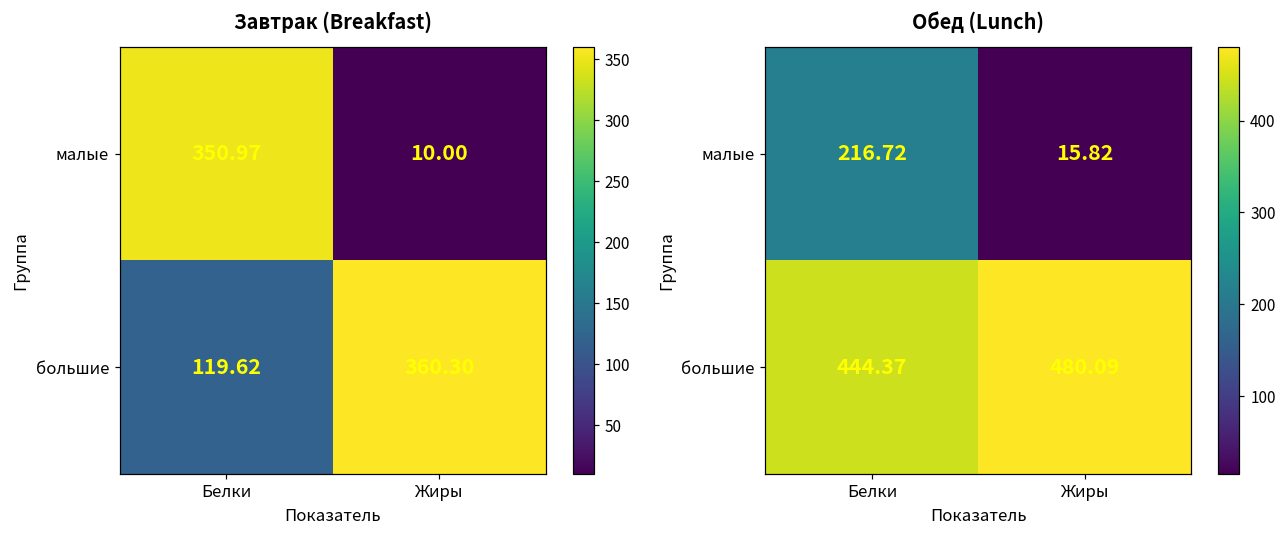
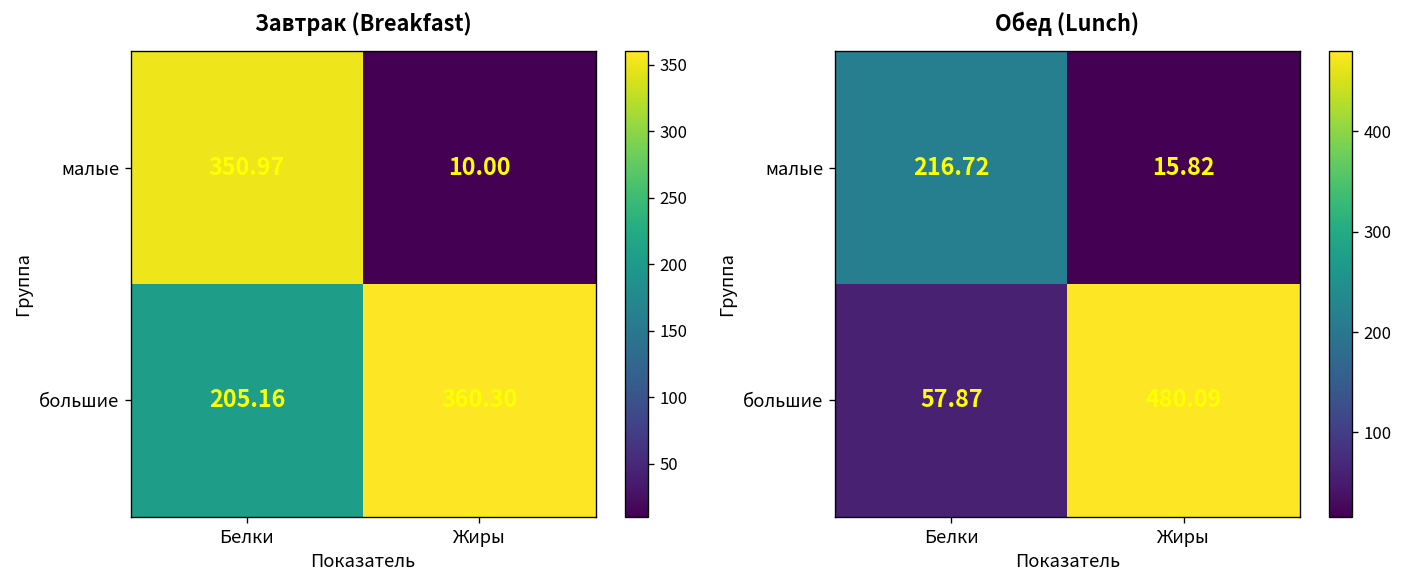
  {
    "Завтрак (Breakfast)": {
      "малые": {
        "Жиры": 10.00
      },
      "большие": {
-       "Белки": 119.62
+       "Белки": 205.16
      }
    },
    "Обед (Lunch)": {
      "малые": {
        "Белки": 216.72,
        "Жиры": 15.82
      },
      "большие": {
-       "Белки": 444.37
+       "Белки": 57.87
      }
    }
  }
